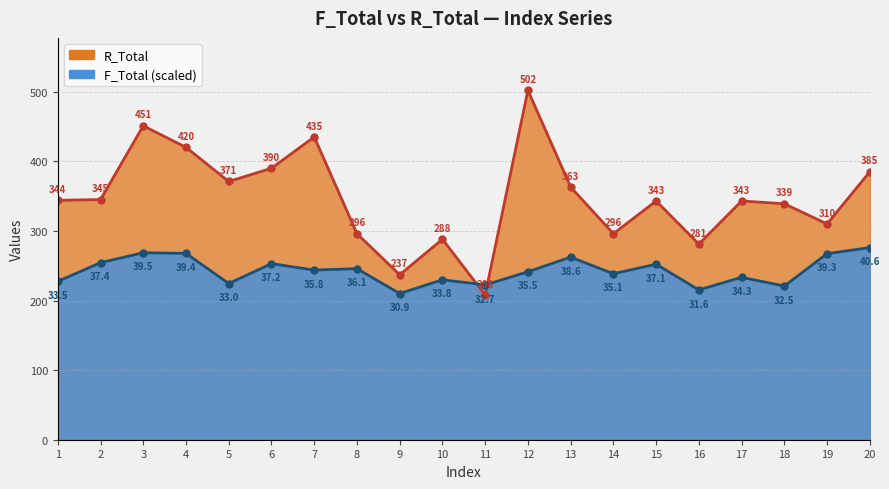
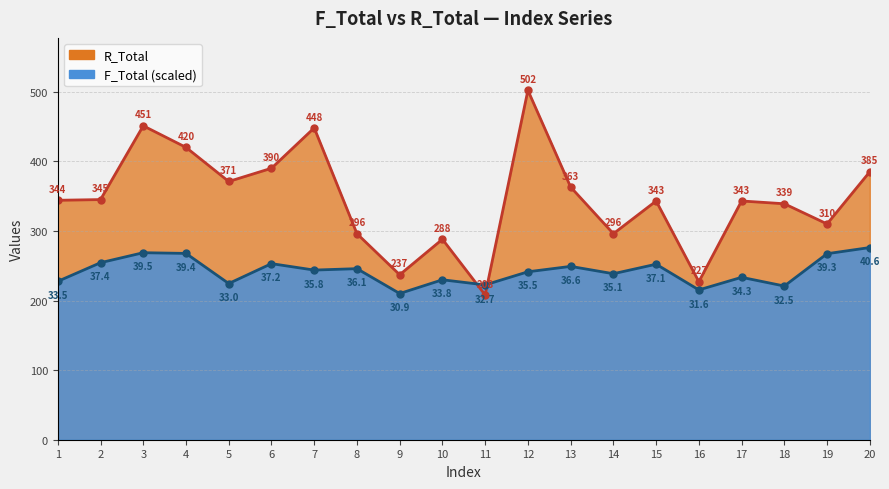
  {
    "R_Total": {
      "1": 344,
      "2": 345,
      "3": 451,
      "4": 420,
      "5": 371,
      "6": 390,
-     "7": 435,
+     "7": 448,
      "8": 296,
      "9": 237,
      "10": 288,
      "12": 502,
      "13": 363,
      "14": 296,
      "15": 343,
-     "16": 281,
+     "16": 227,
      "17": 343,
      "18": 339,
      "19": 310,
      "20": 385
    },
    "F_Total (scaled)": {
-     "13": 38.6
+     "13": 36.6
    }
  }
